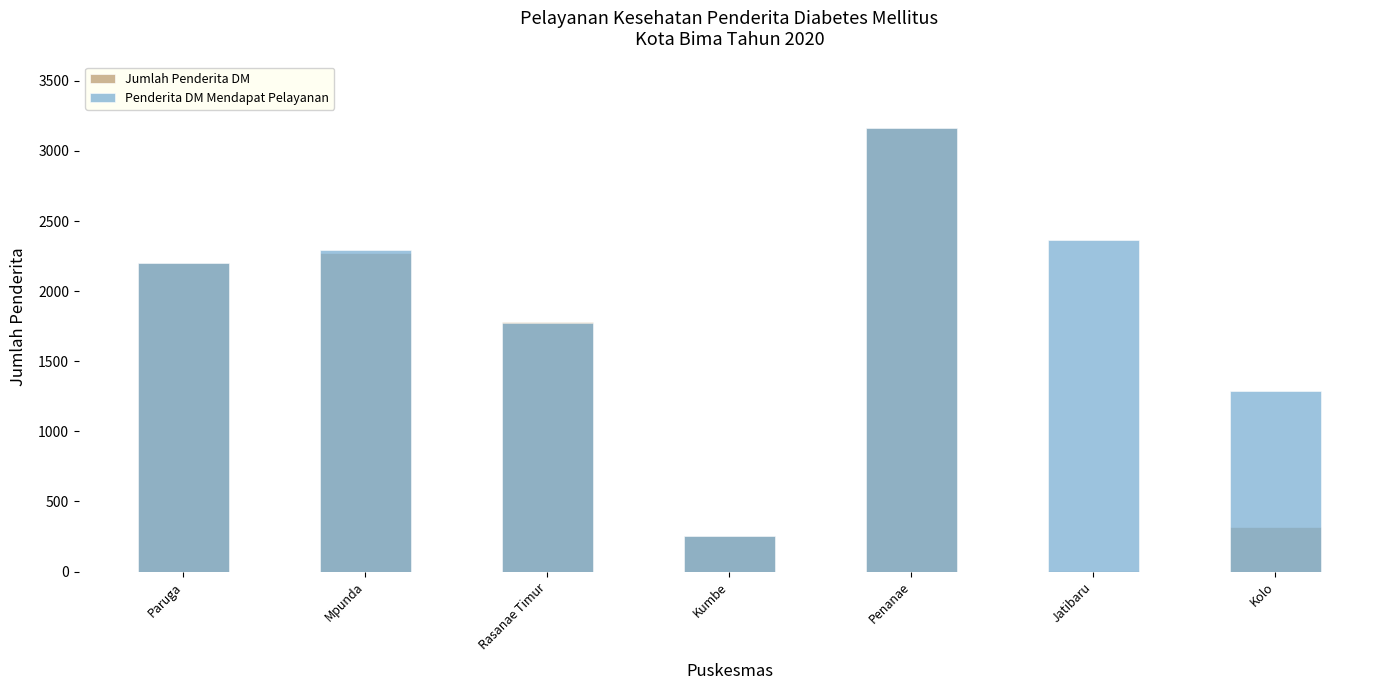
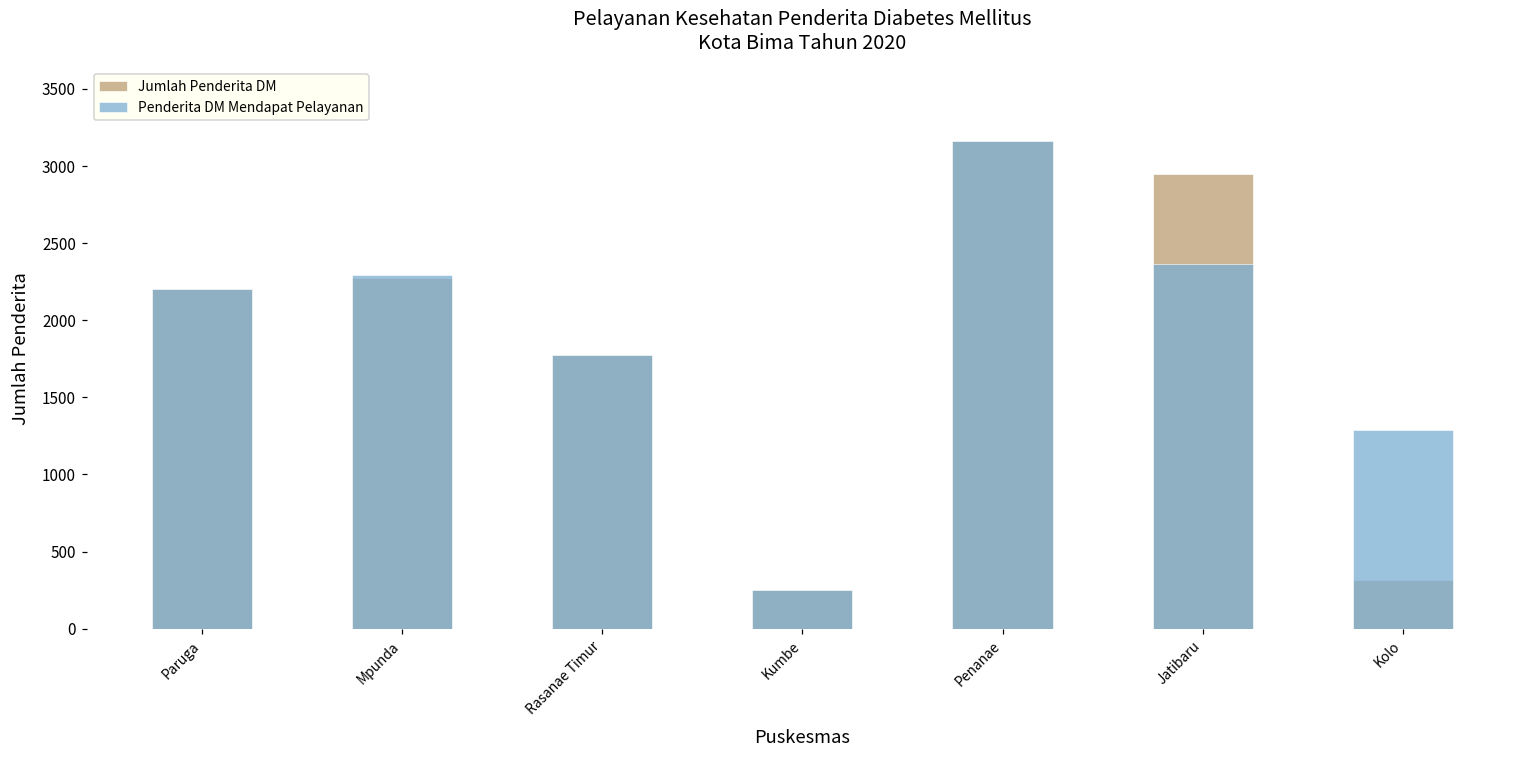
  {
    "Jumlah Penderita DM": {
      "Paruga": 2200,
      "Rasanae Timur": 1780,
      "Kumbe": 250,
      "Penanae": 3160,
-     "Jatibaru": 10
+     "Jatibaru": 2950
    },
    "Penderita DM Mendapat Pelayanan": {
      "Paruga": 2200,
      "Mpunda": 2300,
      "Rasanae Timur": 1780,
      "Kumbe": 250,
      "Penanae": 3160,
      "Kolo": 1290
    }
  }
